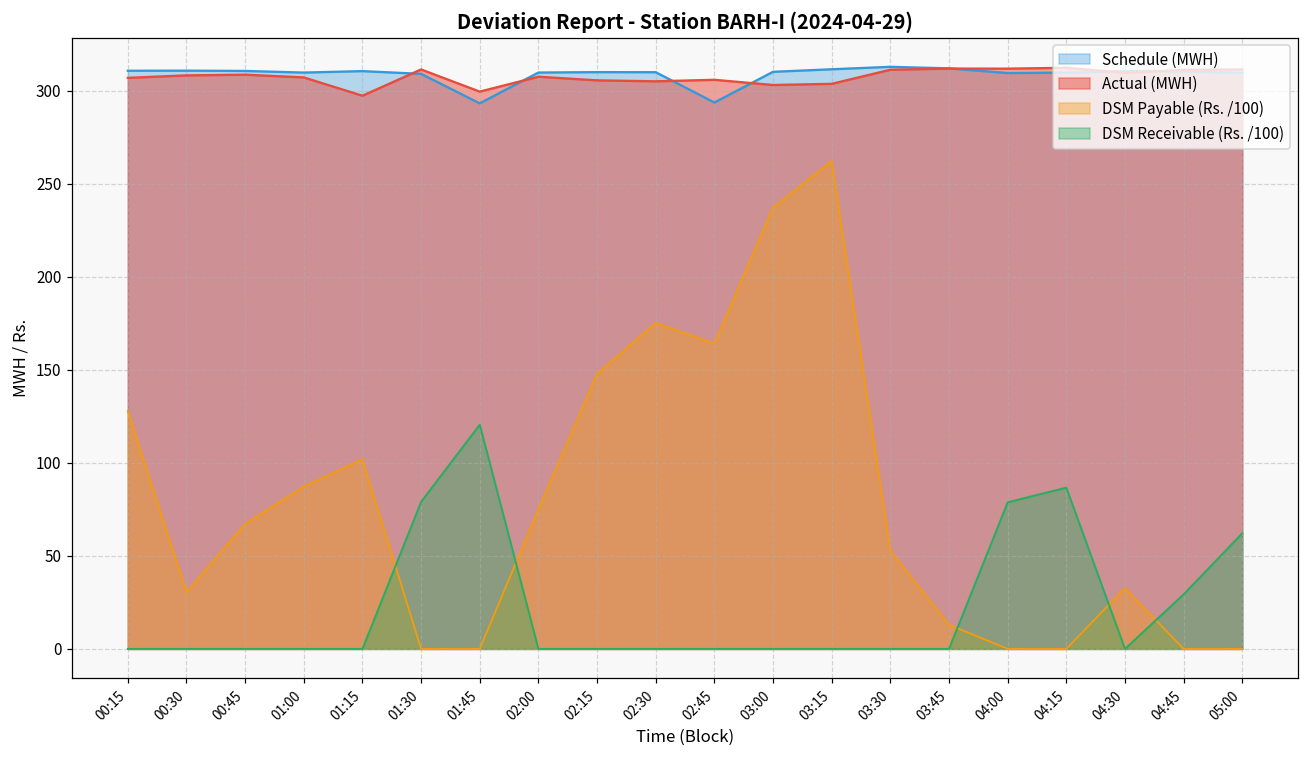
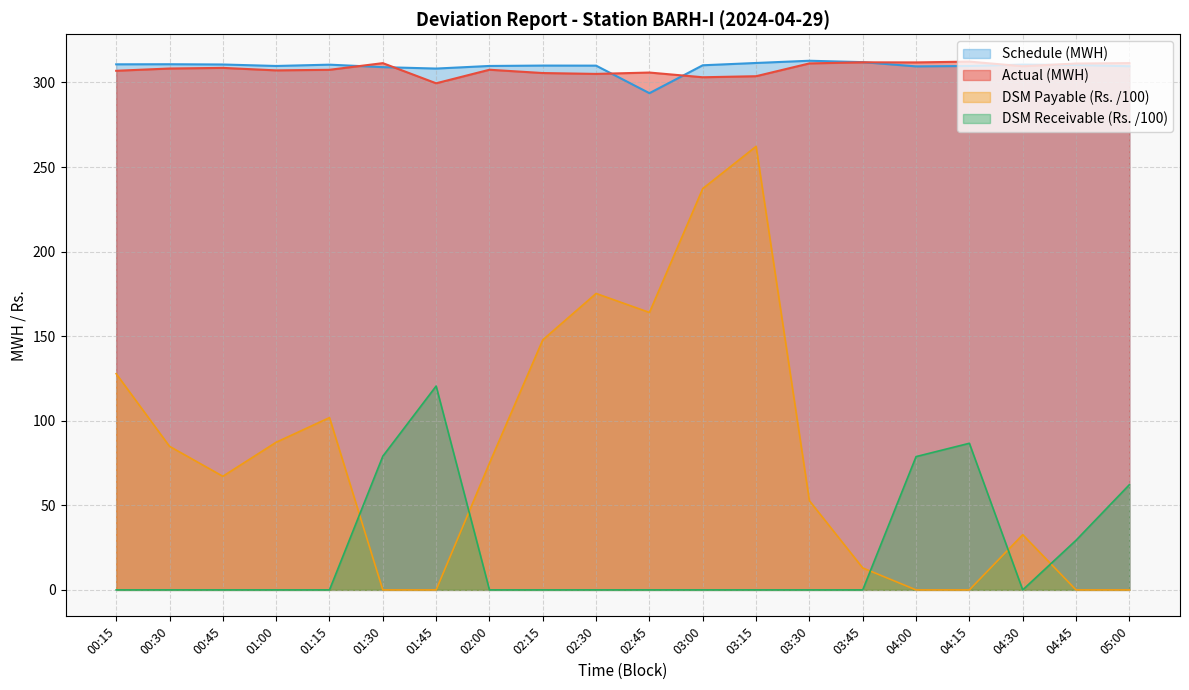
  {
    "Schedule (MWH)": {
      "00:15": 311,
      "00:30": 311,
      "00:45": 311,
      "01:00": 310,
      "01:15": 311,
      "01:30": 309,
-     "01:45": 293,
+     "01:45": 308,
      "02:00": 310,
      "02:15": 310,
      "02:30": 310,
      "02:45": 294,
      "03:00": 310,
      "03:15": 312,
      "03:30": 313,
      "04:00": 310
    },
    "Actual (MWH)": {
      "00:15": 307,
      "00:30": 308,
      "00:45": 309,
      "01:00": 307,
-     "01:15": 297,
+     "01:15": 308,
      "01:30": 311,
      "01:45": 300,
      "02:00": 308,
      "02:15": 306,
      "02:30": 305,
      "02:45": 306,
      "03:00": 303,
      "03:15": 304,
      "03:30": 311,
      "04:00": 312
    },
    "DSM Payable (Rs. /100)": {
      "00:15": 128,
-     "00:30": 31,
+     "00:30": 85,
      "00:45": 67,
      "01:00": 87,
      "01:15": 102,
      "01:30": 0,
      "01:45": 0,
      "02:00": 75,
      "02:15": 148,
      "02:30": 175,
      "02:45": 164,
      "03:00": 237,
      "03:15": 262,
      "03:30": 53,
      "03:45": 13,
      "04:00": 0,
      "04:15": 0,
      "04:30": 33,
      "04:45": 0,
      "05:00": 0
    },
    "DSM Receivable (Rs. /100)": {
      "00:15": 0,
      "00:30": 0,
      "00:45": 0,
      "01:00": 0,
      "01:15": 0,
      "01:30": 79,
      "01:45": 121,
      "02:00": 0,
      "02:15": 0,
      "02:30": 0,
      "02:45": 0,
      "03:00": 0,
      "03:15": 0,
      "03:30": 0,
      "03:45": 0,
      "04:00": 79,
      "04:15": 87,
      "04:30": 0,
      "04:45": 29,
      "05:00": 62
    }
  }
